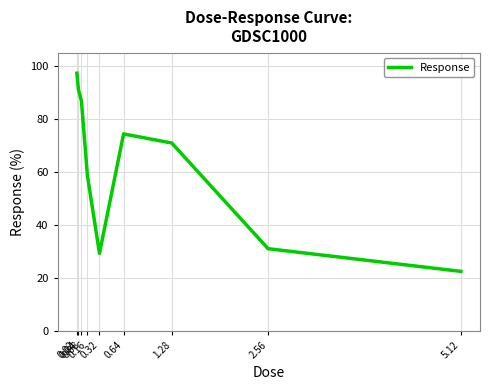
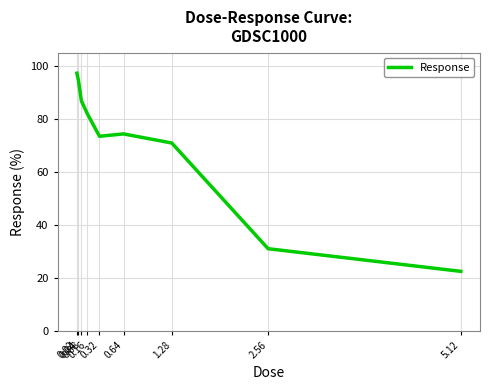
  {
    "0.02": 97,
-   "0.04": 91,
+   "0.04": 95,
    "0.08": 87,
-   "0.16": 59,
-   "0.32": 29,
+   "0.16": 82,
+   "0.32": 73,
    "0.64": 74,
    "1.28": 71,
    "2.56": 31,
    "5.12": 22
  }
